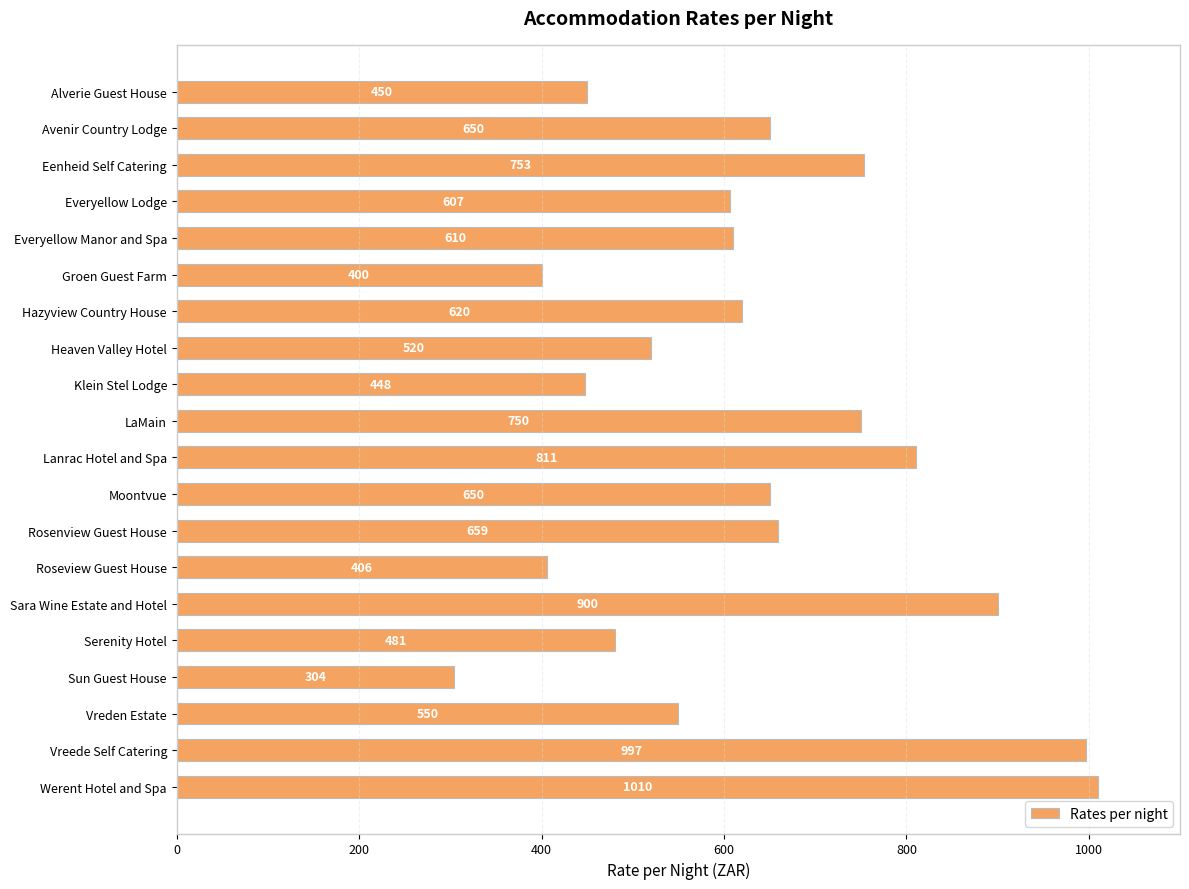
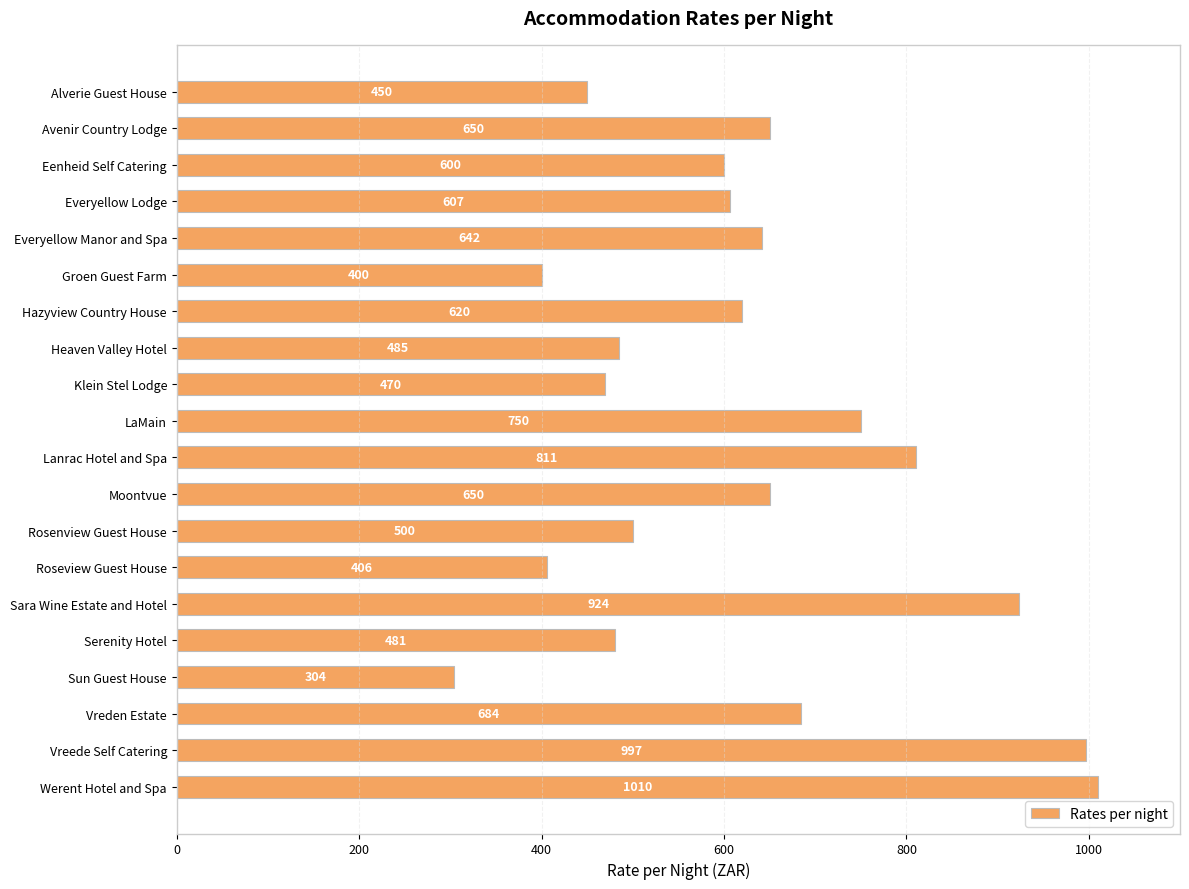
  {
    "Alverie Guest House": 450,
    "Avenir Country Lodge": 650,
-   "Eenheid Self Catering": 753,
+   "Eenheid Self Catering": 600,
    "Everyellow Lodge": 607,
-   "Everyellow Manor and Spa": 610,
+   "Everyellow Manor and Spa": 642,
    "Groen Guest Farm": 400,
    "Hazyview Country House": 620,
-   "Heaven Valley Hotel": 520,
-   "Klein Stel Lodge": 448,
+   "Heaven Valley Hotel": 485,
+   "Klein Stel Lodge": 470,
    "LaMain": 750,
    "Lanrac Hotel and Spa": 811,
    "Moontvue": 650,
-   "Rosenview Guest House": 659,
+   "Rosenview Guest House": 500,
    "Roseview Guest House": 406,
-   "Sara Wine Estate and Hotel": 900,
+   "Sara Wine Estate and Hotel": 924,
    "Serenity Hotel": 481,
    "Sun Guest House": 304,
-   "Vreden Estate": 550,
+   "Vreden Estate": 684,
    "Vreede Self Catering": 997,
    "Werent Hotel and Spa": 1010
  }
